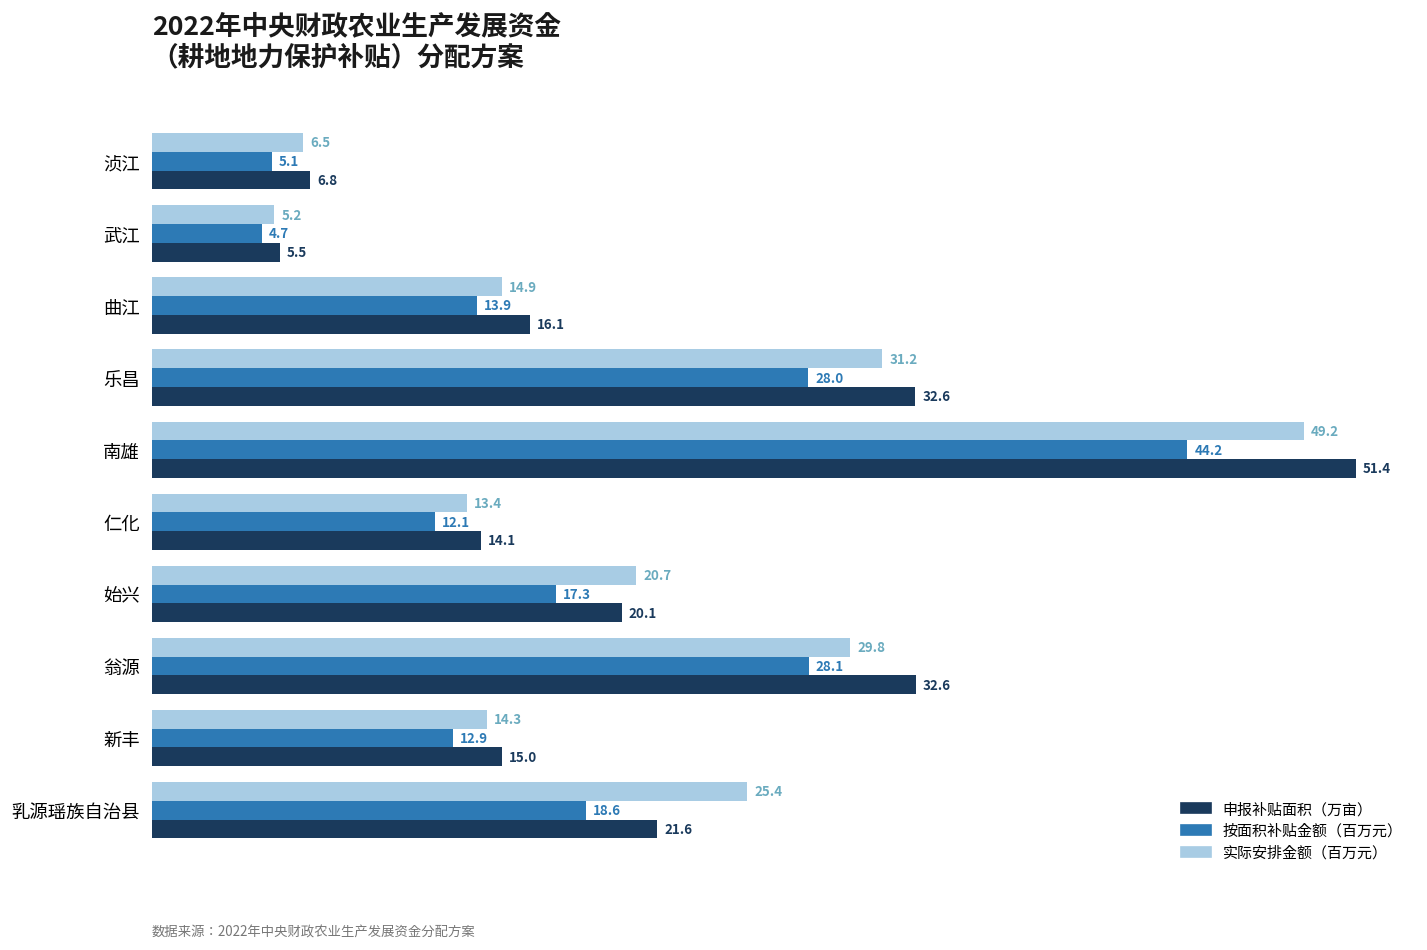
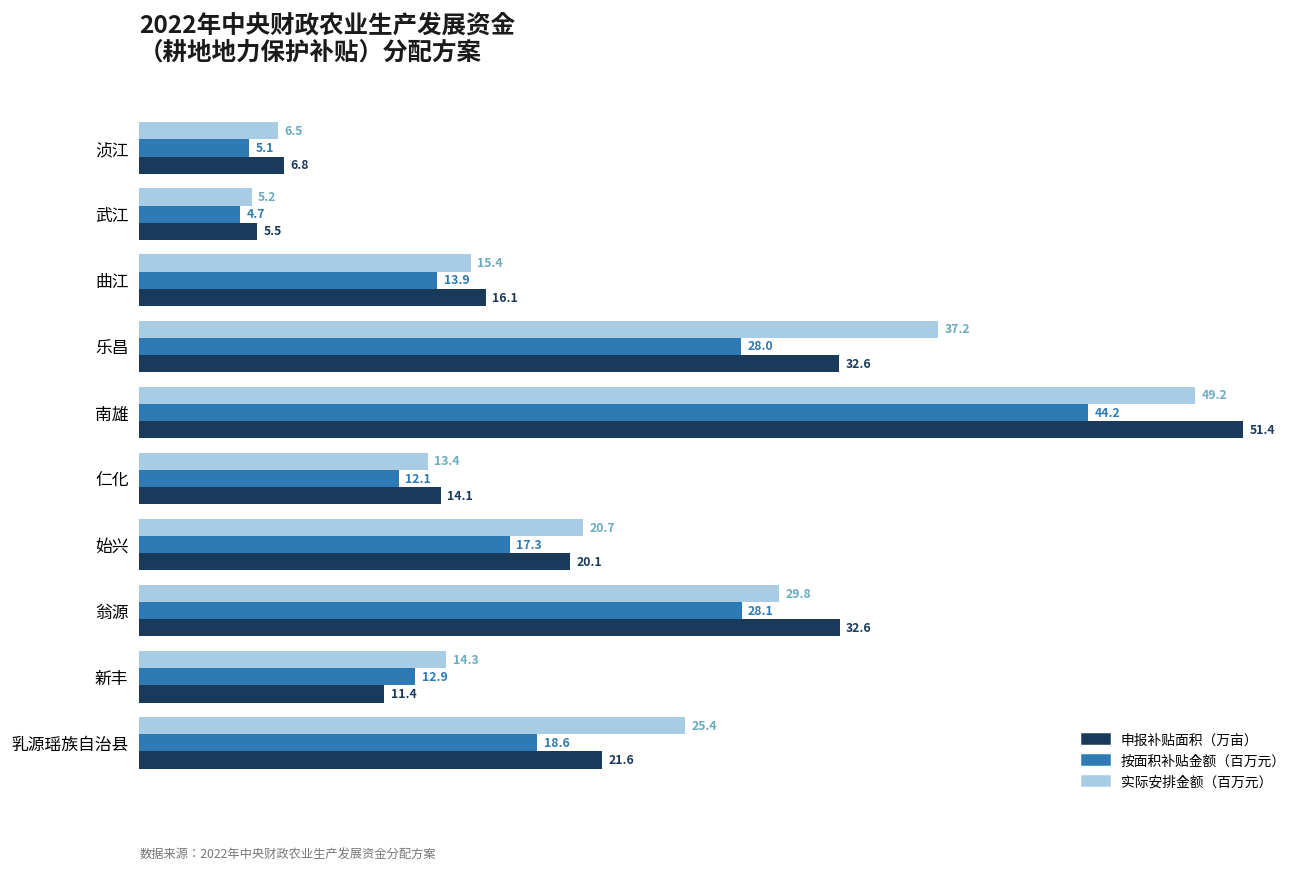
  {
    "申报补贴面积（万亩）": {
      "浈江": 6.8,
      "武江": 5.5,
      "曲江": 16.1,
      "乐昌": 32.6,
      "南雄": 51.4,
      "仁化": 14.1,
      "始兴": 20.1,
      "翁源": 32.6,
-     "新丰": 15.0,
+     "新丰": 11.4,
      "乳源瑶族自治县": 21.6
    },
    "按面积补贴金额（百万元）": {
      "浈江": 5.1,
      "武江": 4.7,
      "曲江": 13.9,
      "乐昌": 28.0,
      "南雄": 44.2,
      "仁化": 12.1,
      "始兴": 17.3,
      "翁源": 28.1,
      "新丰": 12.9,
      "乳源瑶族自治县": 18.6
    },
    "实际安排金额（百万元）": {
      "浈江": 6.5,
      "武江": 5.2,
-     "曲江": 14.9,
-     "乐昌": 31.2,
+     "曲江": 15.4,
+     "乐昌": 37.2,
      "南雄": 49.2,
      "仁化": 13.4,
      "始兴": 20.7,
      "翁源": 29.8,
      "新丰": 14.3,
      "乳源瑶族自治县": 25.4
    }
  }
